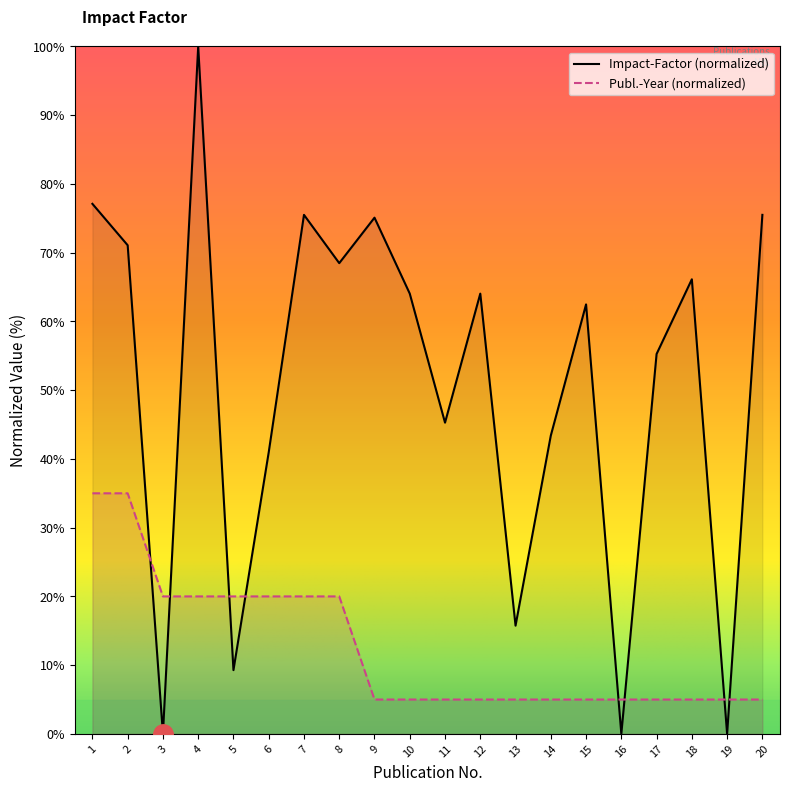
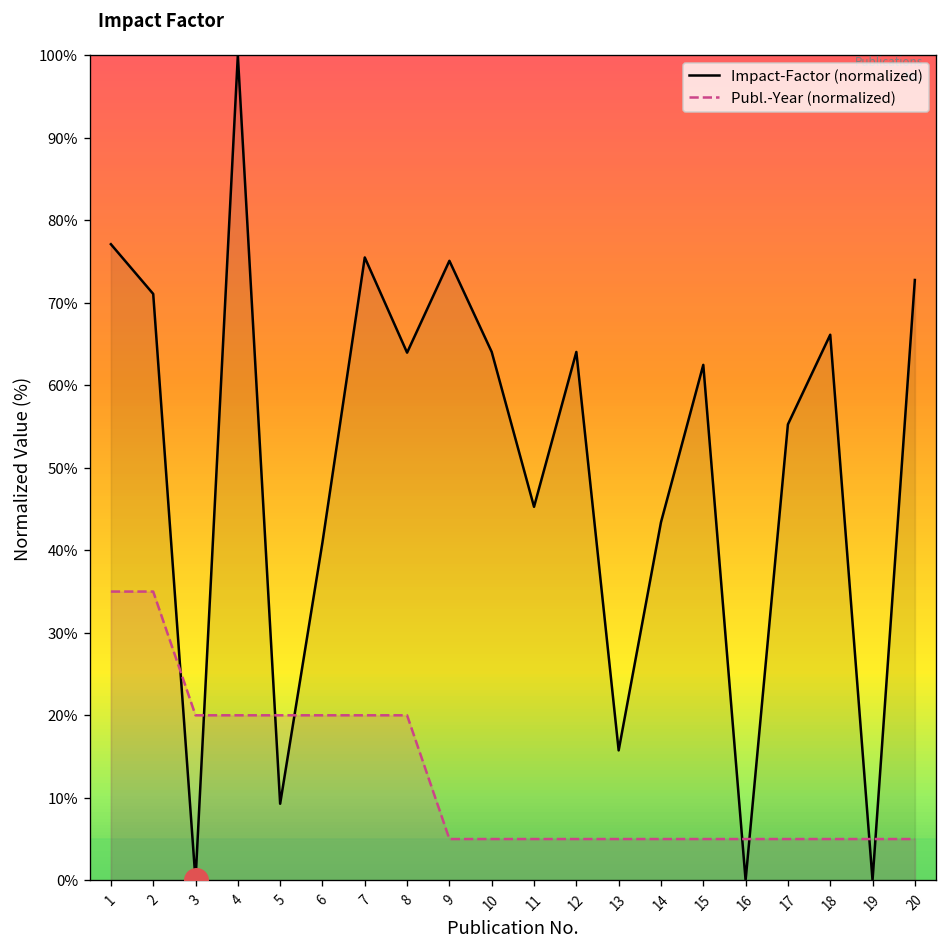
  {
    "Impact-Factor (normalized)": {
      "1": "77%",
      "2": "71%",
      "4": "100%",
      "5": "9%",
      "6": "41%",
      "7": "76%",
-     "8": "68%",
+     "8": "64%",
      "9": "75%",
      "10": "64%",
      "11": "45%",
      "12": "64%",
      "13": "16%",
      "14": "43%",
      "15": "62%",
      "17": "55%",
      "18": "66%",
-     "20": "76%"
+     "20": "73%"
    }
  }
